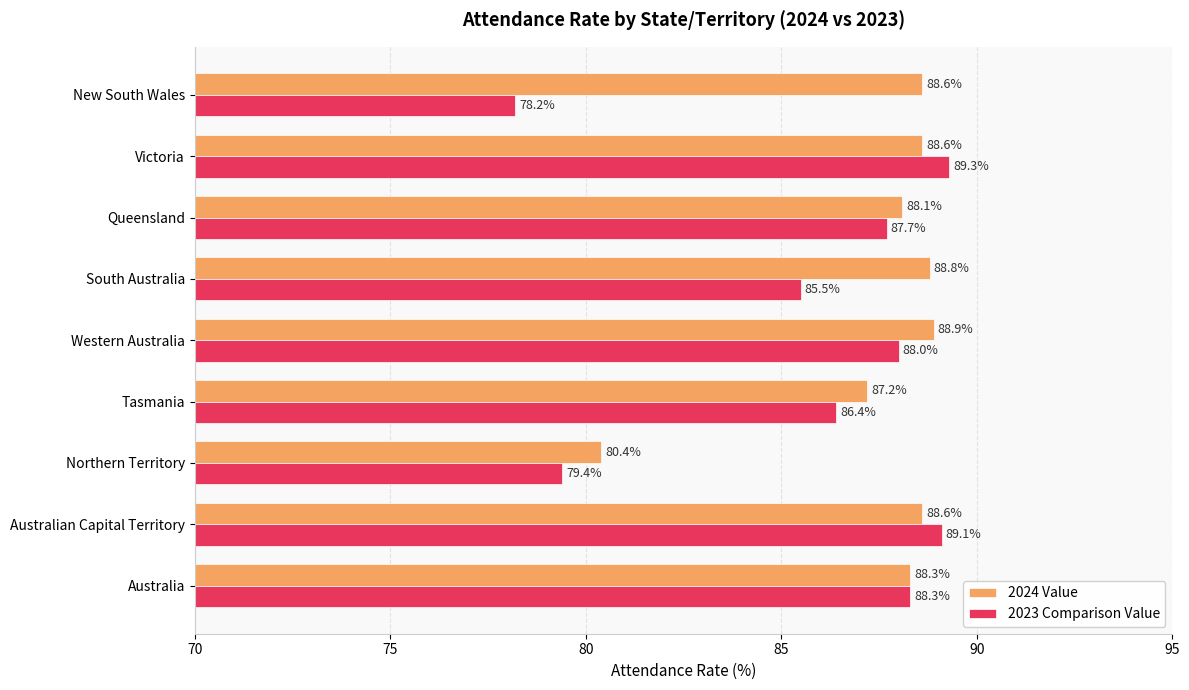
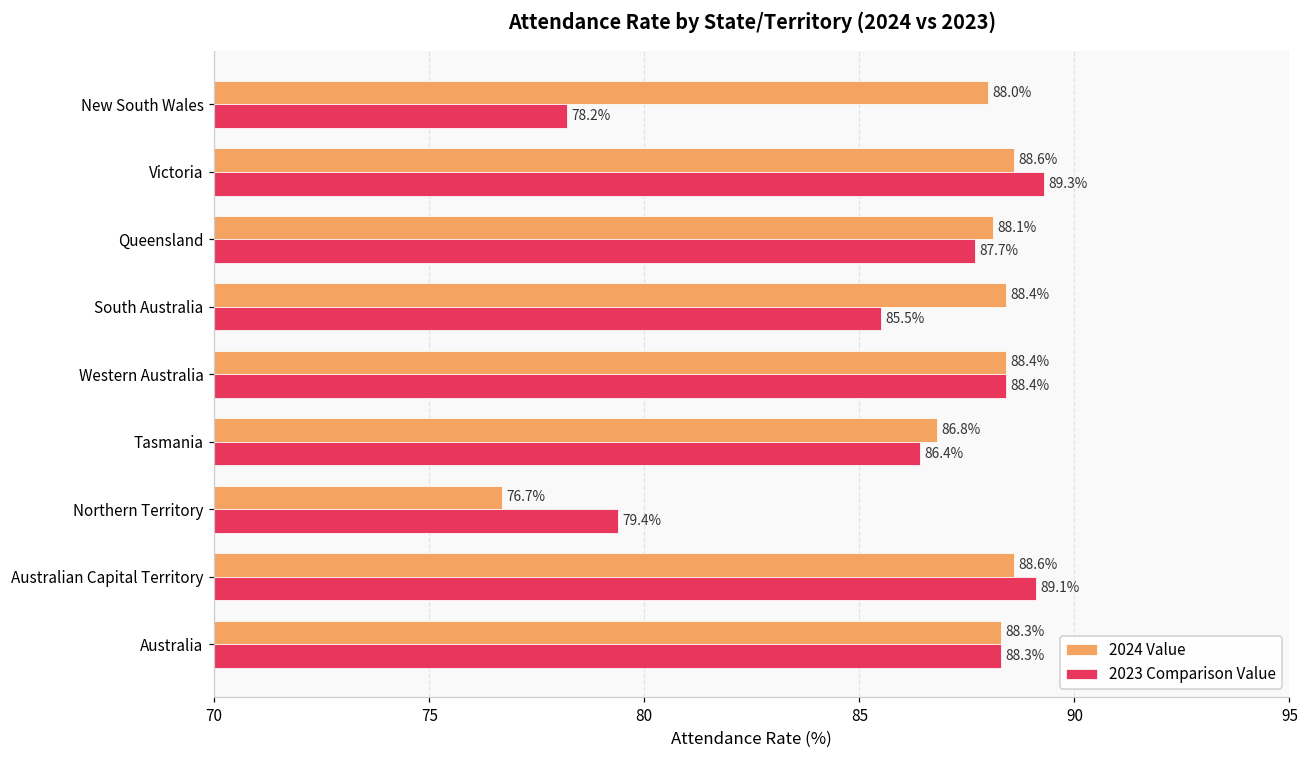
  {
    "2024 Value": {
-     "New South Wales": "88.6%",
+     "New South Wales": "88.0%",
      "Victoria": "88.6%",
      "Queensland": "88.1%",
-     "South Australia": "88.8%",
-     "Western Australia": "88.9%",
-     "Tasmania": "87.2%",
-     "Northern Territory": "80.4%",
+     "South Australia": "88.4%",
+     "Western Australia": "88.4%",
+     "Tasmania": "86.8%",
+     "Northern Territory": "76.7%",
      "Australian Capital Territory": "88.6%",
      "Australia": "88.3%"
    },
    "2023 Comparison Value": {
      "New South Wales": "78.2%",
      "Victoria": "89.3%",
      "Queensland": "87.7%",
      "South Australia": "85.5%",
-     "Western Australia": "88.0%",
+     "Western Australia": "88.4%",
      "Tasmania": "86.4%",
      "Northern Territory": "79.4%",
      "Australian Capital Territory": "89.1%",
      "Australia": "88.3%"
    }
  }
